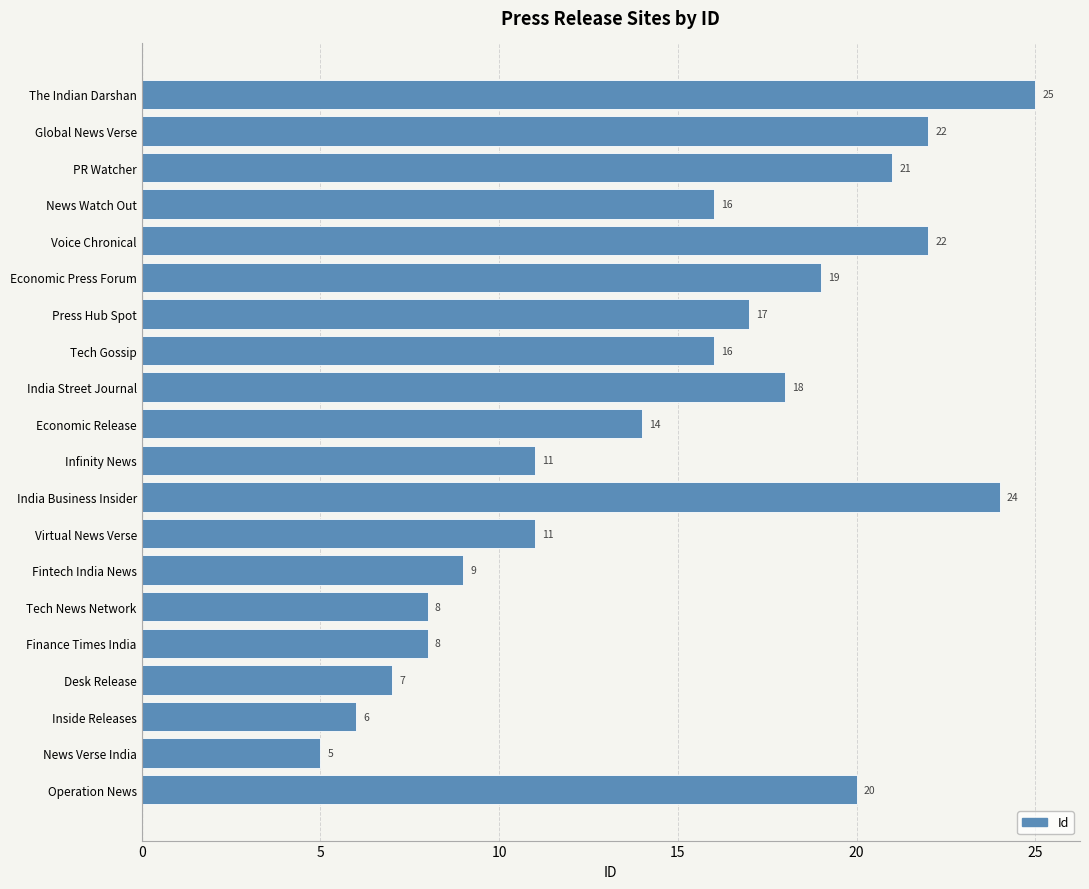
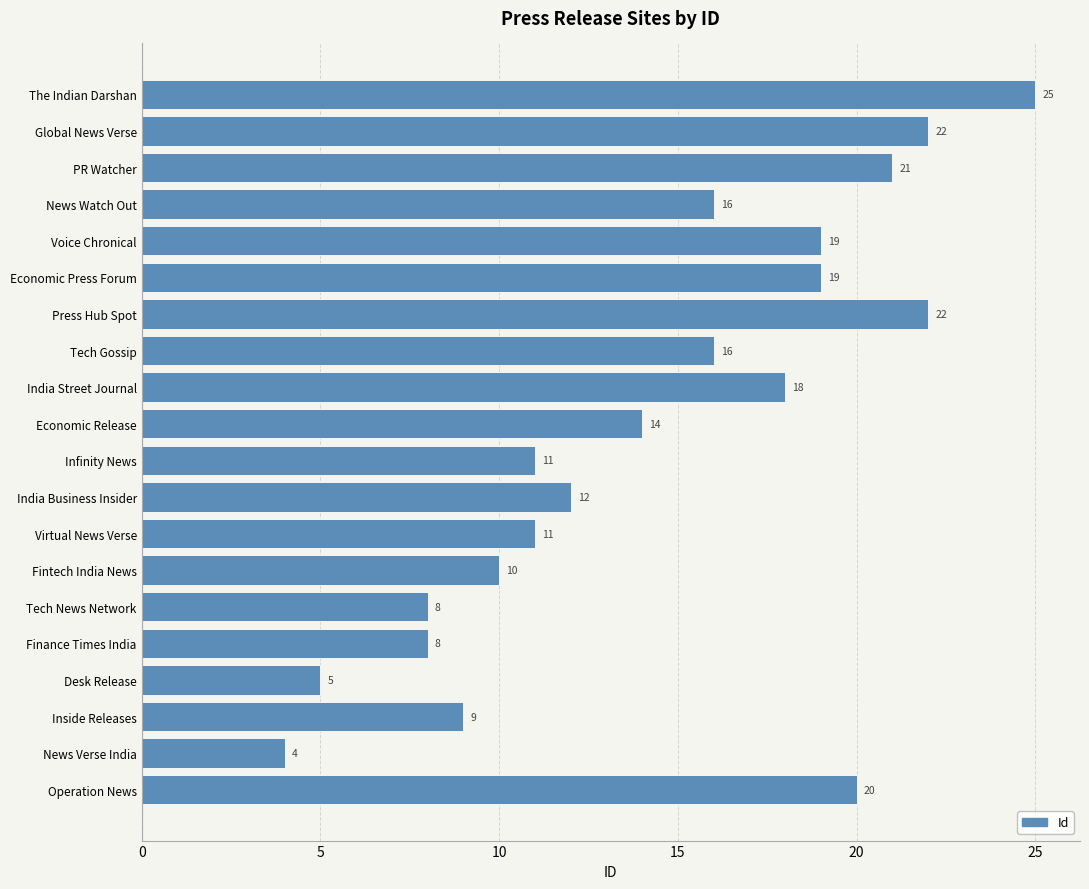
  {
    "The Indian Darshan": 25,
    "Global News Verse": 22,
    "PR Watcher": 21,
    "News Watch Out": 16,
-   "Voice Chronical": 22,
+   "Voice Chronical": 19,
    "Economic Press Forum": 19,
-   "Press Hub Spot": 17,
+   "Press Hub Spot": 22,
    "Tech Gossip": 16,
    "India Street Journal": 18,
    "Economic Release": 14,
    "Infinity News": 11,
-   "India Business Insider": 24,
+   "India Business Insider": 12,
    "Virtual News Verse": 11,
-   "Fintech India News": 9,
+   "Fintech India News": 10,
    "Tech News Network": 8,
    "Finance Times India": 8,
-   "Desk Release": 7,
-   "Inside Releases": 6,
-   "News Verse India": 5,
+   "Desk Release": 5,
+   "Inside Releases": 9,
+   "News Verse India": 4,
    "Operation News": 20
  }
